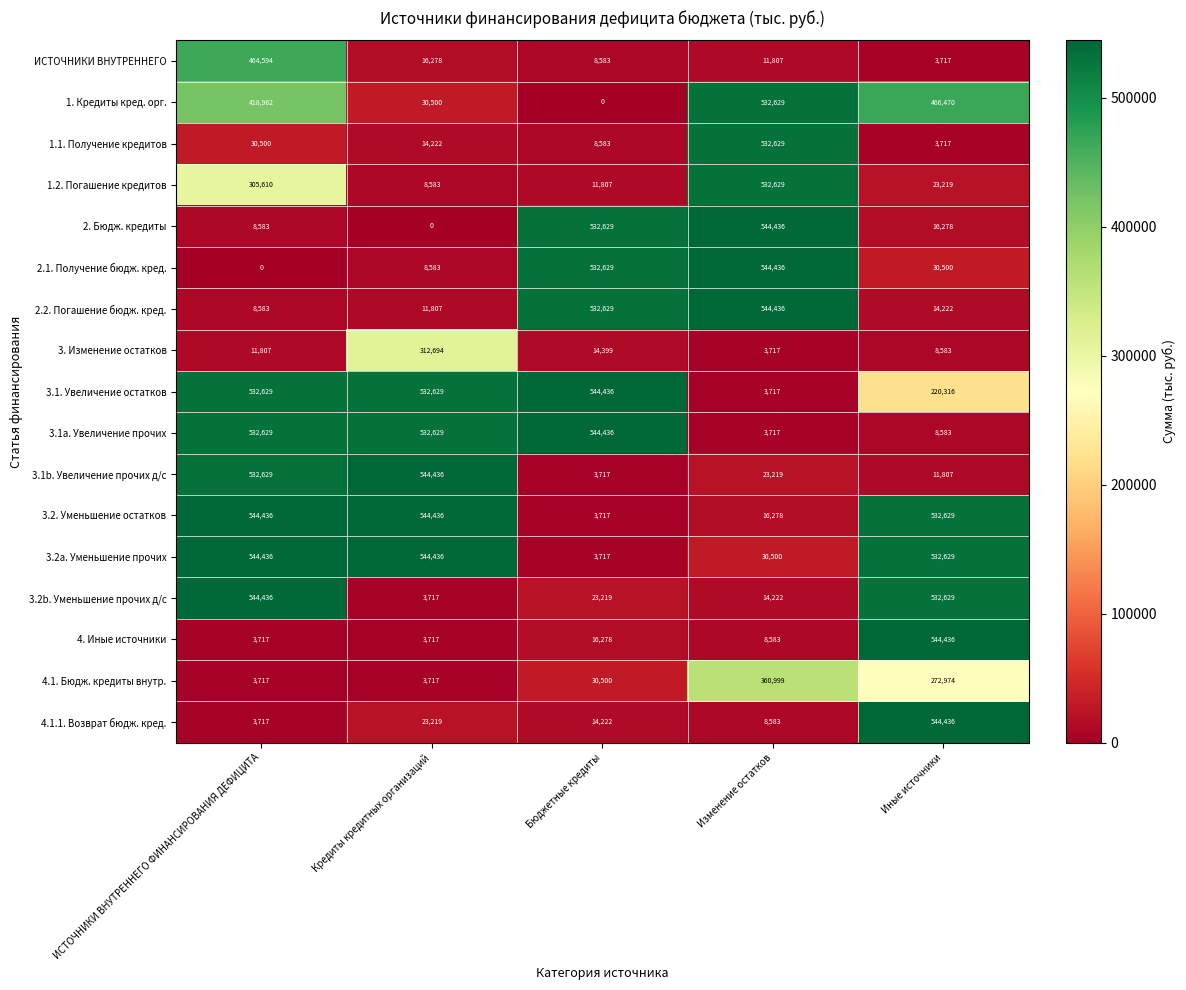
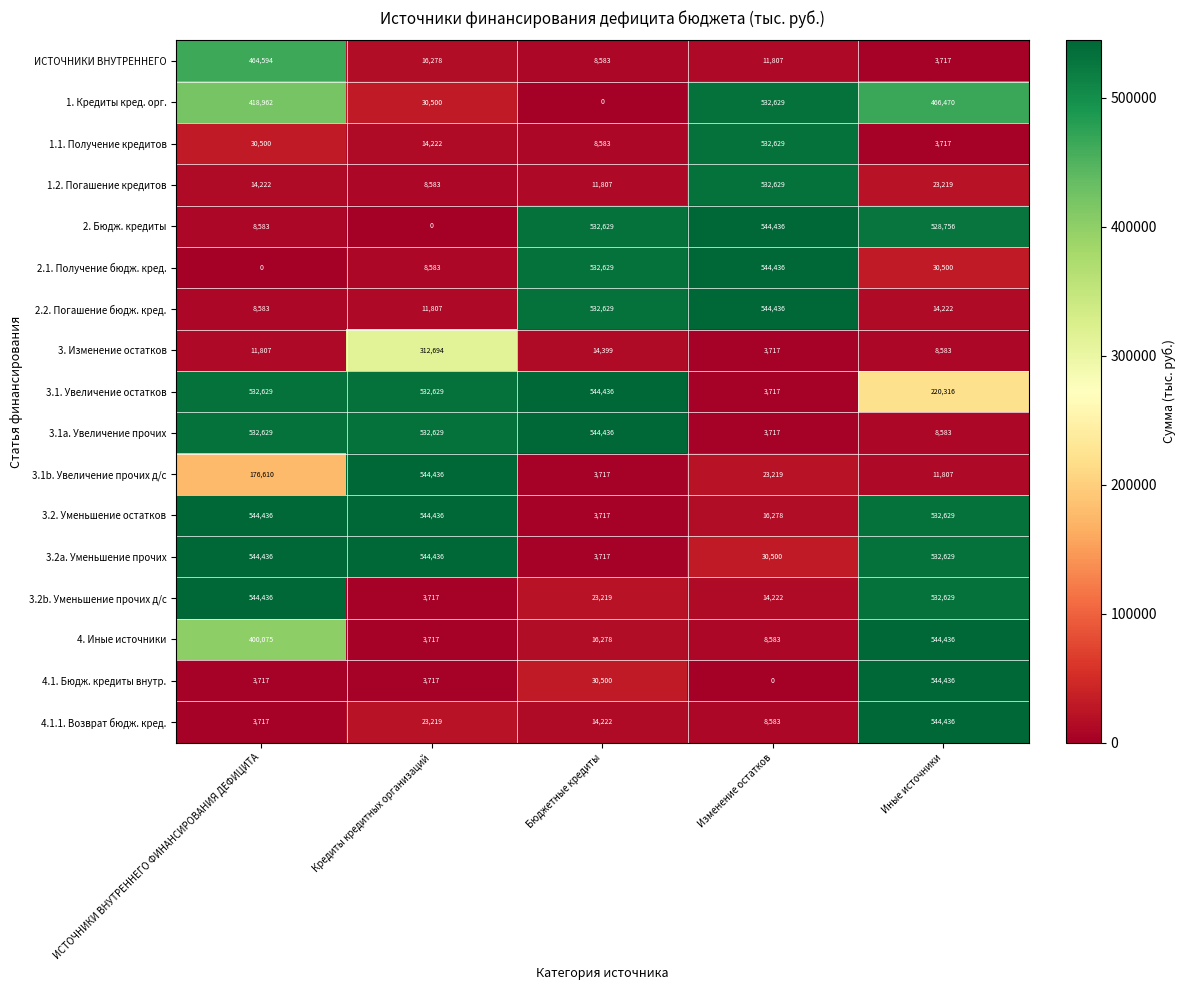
  {
    "ИСТОЧНИКИ ВНУТРЕННЕГО": {
      "ИСТОЧНИКИ ВНУТРЕННЕГО ФИНАНСИРОВАНИЯ ДЕФИЦИТА": "464,594",
      "Кредиты кредитных организаций": "16,278",
      "Бюджетные кредиты": "8,583",
      "Изменение остатков": "11,807",
      "Иные источники": "3,717"
    },
    "1. Кредиты кред. орг.": {
      "ИСТОЧНИКИ ВНУТРЕННЕГО ФИНАНСИРОВАНИЯ ДЕФИЦИТА": "418,962",
      "Кредиты кредитных организаций": "30,500",
      "Бюджетные кредиты": "0",
      "Изменение остатков": "532,629",
      "Иные источники": "466,470"
    },
    "1.1. Получение кредитов": {
      "ИСТОЧНИКИ ВНУТРЕННЕГО ФИНАНСИРОВАНИЯ ДЕФИЦИТА": "30,500",
      "Кредиты кредитных организаций": "14,222",
      "Бюджетные кредиты": "8,583",
      "Изменение остатков": "532,629",
      "Иные источники": "3,717"
    },
    "1.2. Погашение кредитов": {
-     "ИСТОЧНИКИ ВНУТРЕННЕГО ФИНАНСИРОВАНИЯ ДЕФИЦИТА": "305,610",
+     "ИСТОЧНИКИ ВНУТРЕННЕГО ФИНАНСИРОВАНИЯ ДЕФИЦИТА": "14,222",
      "Кредиты кредитных организаций": "8,583",
      "Бюджетные кредиты": "11,807",
      "Изменение остатков": "532,629",
      "Иные источники": "23,219"
    },
    "2. Бюдж. кредиты": {
      "ИСТОЧНИКИ ВНУТРЕННЕГО ФИНАНСИРОВАНИЯ ДЕФИЦИТА": "8,583",
      "Кредиты кредитных организаций": "0",
      "Бюджетные кредиты": "532,629",
      "Изменение остатков": "544,436",
-     "Иные источники": "16,278"
+     "Иные источники": "528,756"
    },
    "2.1. Получение бюдж. кред.": {
      "ИСТОЧНИКИ ВНУТРЕННЕГО ФИНАНСИРОВАНИЯ ДЕФИЦИТА": "0",
      "Кредиты кредитных организаций": "8,583",
      "Бюджетные кредиты": "532,629",
      "Изменение остатков": "544,436",
      "Иные источники": "30,500"
    },
    "2.2. Погашение бюдж. кред.": {
      "ИСТОЧНИКИ ВНУТРЕННЕГО ФИНАНСИРОВАНИЯ ДЕФИЦИТА": "8,583",
      "Кредиты кредитных организаций": "11,807",
      "Бюджетные кредиты": "532,629",
      "Изменение остатков": "544,436",
      "Иные источники": "14,222"
    },
    "3. Изменение остатков": {
      "ИСТОЧНИКИ ВНУТРЕННЕГО ФИНАНСИРОВАНИЯ ДЕФИЦИТА": "11,807",
      "Кредиты кредитных организаций": "312,694",
      "Бюджетные кредиты": "14,399",
      "Изменение остатков": "3,717",
      "Иные источники": "8,583"
    },
    "3.1. Увеличение остатков": {
      "ИСТОЧНИКИ ВНУТРЕННЕГО ФИНАНСИРОВАНИЯ ДЕФИЦИТА": "532,629",
      "Кредиты кредитных организаций": "532,629",
      "Бюджетные кредиты": "544,436",
      "Изменение остатков": "3,717",
      "Иные источники": "220,316"
    },
    "3.1a. Увеличение прочих": {
      "ИСТОЧНИКИ ВНУТРЕННЕГО ФИНАНСИРОВАНИЯ ДЕФИЦИТА": "532,629",
      "Кредиты кредитных организаций": "532,629",
      "Бюджетные кредиты": "544,436",
      "Изменение остатков": "3,717",
      "Иные источники": "8,583"
    },
    "3.1b. Увеличение прочих д/с": {
-     "ИСТОЧНИКИ ВНУТРЕННЕГО ФИНАНСИРОВАНИЯ ДЕФИЦИТА": "532,629",
+     "ИСТОЧНИКИ ВНУТРЕННЕГО ФИНАНСИРОВАНИЯ ДЕФИЦИТА": "176,610",
      "Кредиты кредитных организаций": "544,436",
      "Бюджетные кредиты": "3,717",
      "Изменение остатков": "23,219",
      "Иные источники": "11,807"
    },
    "3.2. Уменьшение остатков": {
      "ИСТОЧНИКИ ВНУТРЕННЕГО ФИНАНСИРОВАНИЯ ДЕФИЦИТА": "544,436",
      "Кредиты кредитных организаций": "544,436",
      "Бюджетные кредиты": "3,717",
      "Изменение остатков": "16,278",
      "Иные источники": "532,629"
    },
    "3.2a. Уменьшение прочих": {
      "ИСТОЧНИКИ ВНУТРЕННЕГО ФИНАНСИРОВАНИЯ ДЕФИЦИТА": "544,436",
      "Кредиты кредитных организаций": "544,436",
      "Бюджетные кредиты": "3,717",
      "Изменение остатков": "30,500",
      "Иные источники": "532,629"
    },
    "3.2b. Уменьшение прочих д/с": {
      "ИСТОЧНИКИ ВНУТРЕННЕГО ФИНАНСИРОВАНИЯ ДЕФИЦИТА": "544,436",
      "Кредиты кредитных организаций": "3,717",
      "Бюджетные кредиты": "23,219",
      "Изменение остатков": "14,222",
      "Иные источники": "532,629"
    },
    "4. Иные источники": {
-     "ИСТОЧНИКИ ВНУТРЕННЕГО ФИНАНСИРОВАНИЯ ДЕФИЦИТА": "3,717",
+     "ИСТОЧНИКИ ВНУТРЕННЕГО ФИНАНСИРОВАНИЯ ДЕФИЦИТА": "400,075",
      "Кредиты кредитных организаций": "3,717",
      "Бюджетные кредиты": "16,278",
      "Изменение остатков": "8,583",
      "Иные источники": "544,436"
    },
    "4.1. Бюдж. кредиты внутр.": {
      "ИСТОЧНИКИ ВНУТРЕННЕГО ФИНАНСИРОВАНИЯ ДЕФИЦИТА": "3,717",
      "Кредиты кредитных организаций": "3,717",
      "Бюджетные кредиты": "30,500",
-     "Изменение остатков": "360,999",
-     "Иные источники": "272,974"
+     "Изменение остатков": "0",
+     "Иные источники": "544,436"
    },
    "4.1.1. Возврат бюдж. кред.": {
      "ИСТОЧНИКИ ВНУТРЕННЕГО ФИНАНСИРОВАНИЯ ДЕФИЦИТА": "3,717",
      "Кредиты кредитных организаций": "23,219",
      "Бюджетные кредиты": "14,222",
      "Изменение остатков": "8,583",
      "Иные источники": "544,436"
    }
  }
